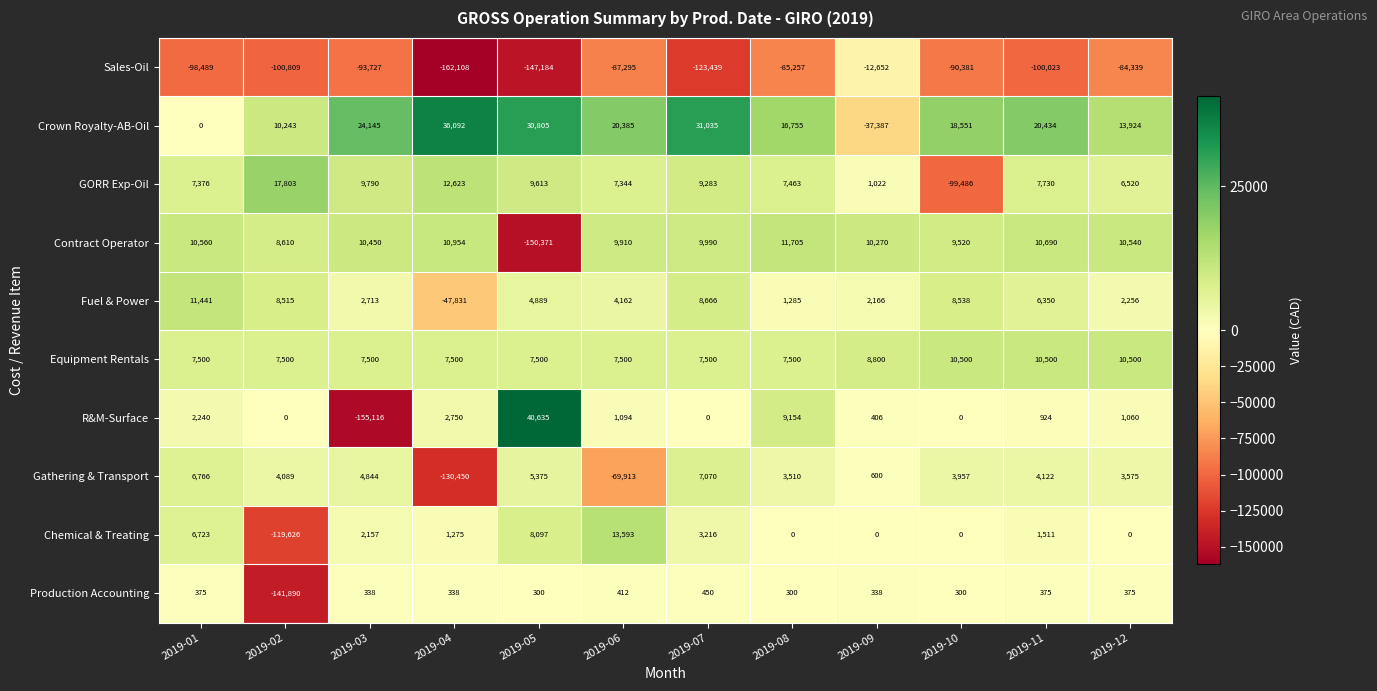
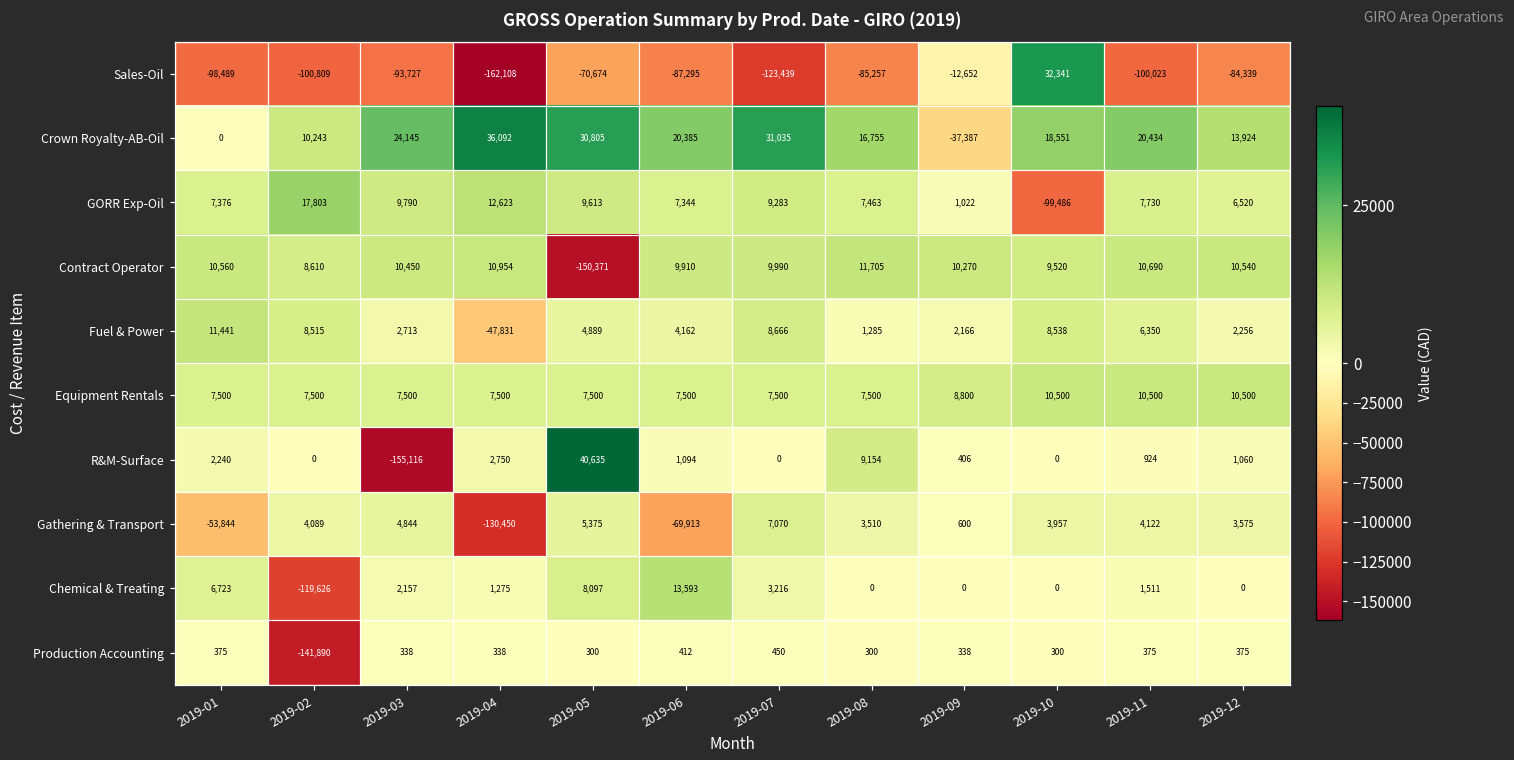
  {
    "Sales-Oil": {
      "2019-01": "-98,489",
      "2019-02": "-100,809",
      "2019-03": "-93,727",
      "2019-04": "-162,108",
-     "2019-05": "-147,184",
+     "2019-05": "-70,674",
      "2019-06": "-87,295",
      "2019-07": "-123,439",
      "2019-08": "-85,257",
      "2019-09": "-12,652",
-     "2019-10": "-90,381",
+     "2019-10": "32,341",
      "2019-11": "-100,023",
      "2019-12": "-84,339"
    },
    "Crown Royalty-AB-Oil": {
      "2019-01": "0",
      "2019-02": "10,243",
      "2019-03": "24,145",
      "2019-04": "36,092",
      "2019-05": "30,805",
      "2019-06": "20,385",
      "2019-07": "31,035",
      "2019-08": "16,755",
      "2019-09": "-37,387",
      "2019-10": "18,551",
      "2019-11": "20,434",
      "2019-12": "13,924"
    },
    "GORR Exp-Oil": {
      "2019-01": "7,376",
      "2019-02": "17,803",
      "2019-03": "9,790",
      "2019-04": "12,623",
      "2019-05": "9,613",
      "2019-06": "7,344",
      "2019-07": "9,283",
      "2019-08": "7,463",
      "2019-09": "1,022",
      "2019-10": "-99,486",
      "2019-11": "7,730",
      "2019-12": "6,520"
    },
    "Contract Operator": {
      "2019-01": "10,560",
      "2019-02": "8,610",
      "2019-03": "10,450",
      "2019-04": "10,954",
      "2019-05": "-150,371",
      "2019-06": "9,910",
      "2019-07": "9,990",
      "2019-08": "11,705",
      "2019-09": "10,270",
      "2019-10": "9,520",
      "2019-11": "10,690",
      "2019-12": "10,540"
    },
    "Fuel & Power": {
      "2019-01": "11,441",
      "2019-02": "8,515",
      "2019-03": "2,713",
      "2019-04": "-47,831",
      "2019-05": "4,889",
      "2019-06": "4,162",
      "2019-07": "8,666",
      "2019-08": "1,285",
      "2019-09": "2,166",
      "2019-10": "8,538",
      "2019-11": "6,350",
      "2019-12": "2,256"
    },
    "Equipment Rentals": {
      "2019-01": "7,500",
      "2019-02": "7,500",
      "2019-03": "7,500",
      "2019-04": "7,500",
      "2019-05": "7,500",
      "2019-06": "7,500",
      "2019-07": "7,500",
      "2019-08": "7,500",
      "2019-09": "8,800",
      "2019-10": "10,500",
      "2019-11": "10,500",
      "2019-12": "10,500"
    },
    "R&M-Surface": {
      "2019-01": "2,240",
      "2019-02": "0",
      "2019-03": "-155,116",
      "2019-04": "2,750",
      "2019-05": "40,635",
      "2019-06": "1,094",
      "2019-07": "0",
      "2019-08": "9,154",
      "2019-09": "406",
      "2019-10": "0",
      "2019-11": "924",
      "2019-12": "1,060"
    },
    "Gathering & Transport": {
-     "2019-01": "6,766",
+     "2019-01": "-53,844",
      "2019-02": "4,089",
      "2019-03": "4,844",
      "2019-04": "-130,450",
      "2019-05": "5,375",
      "2019-06": "-69,913",
      "2019-07": "7,070",
      "2019-08": "3,510",
      "2019-09": "600",
      "2019-10": "3,957",
      "2019-11": "4,122",
      "2019-12": "3,575"
    },
    "Chemical & Treating": {
      "2019-01": "6,723",
      "2019-02": "-119,626",
      "2019-03": "2,157",
      "2019-04": "1,275",
      "2019-05": "8,097",
      "2019-06": "13,593",
      "2019-07": "3,216",
      "2019-08": "0",
      "2019-09": "0",
      "2019-10": "0",
      "2019-11": "1,511",
      "2019-12": "0"
    },
    "Production Accounting": {
      "2019-01": "375",
      "2019-02": "-141,890",
      "2019-03": "338",
      "2019-04": "338",
      "2019-05": "300",
      "2019-06": "412",
      "2019-07": "450",
      "2019-08": "300",
      "2019-09": "338",
      "2019-10": "300",
      "2019-11": "375",
      "2019-12": "375"
    }
  }
